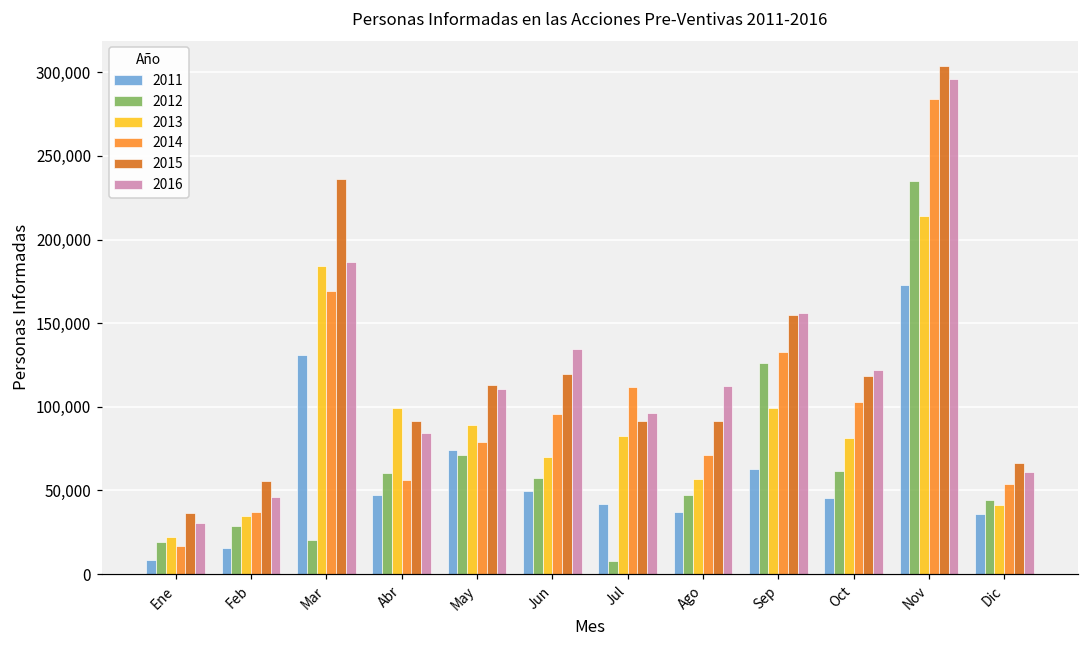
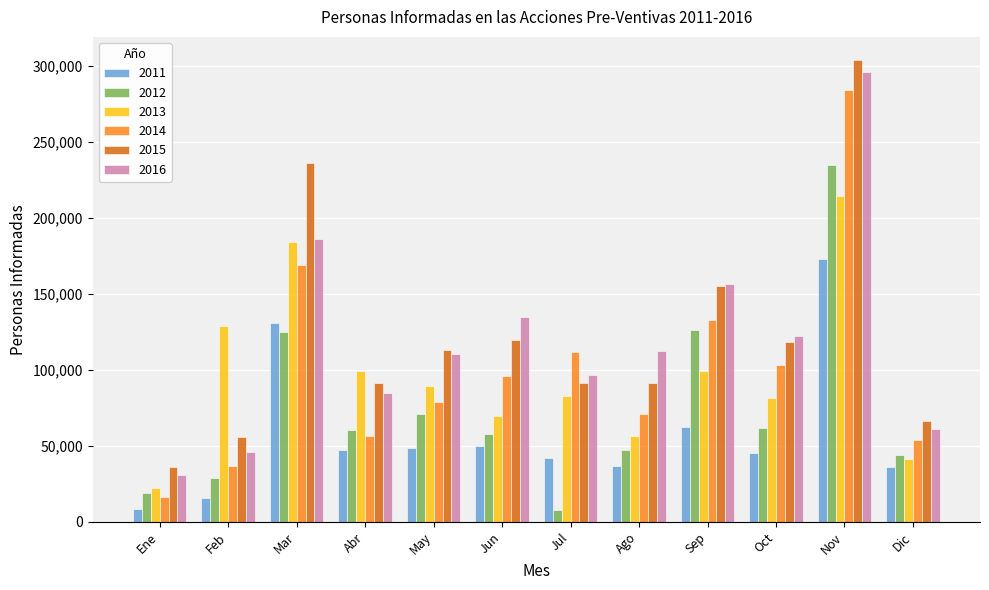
  {
    "2011": {
      "Ene": "8,000",
      "Feb": "15,000",
      "Mar": "131,000",
      "Abr": "47,000",
-     "May": "74,000",
+     "May": "49,000",
      "Jun": "50,000",
      "Jul": "42,000",
      "Ago": "37,000",
      "Sep": "63,000",
      "Oct": "45,000",
      "Nov": "173,000",
      "Dic": "36,000"
    },
    "2012": {
      "Ene": "19,000",
      "Feb": "29,000",
-     "Mar": "20,000",
+     "Mar": "125,000",
      "Abr": "61,000",
      "May": "71,000",
      "Jun": "58,000",
      "Jul": "8,000",
      "Ago": "47,000",
      "Sep": "126,000",
      "Oct": "61,000",
      "Nov": "235,000",
      "Dic": "44,000"
    },
    "2013": {
      "Ene": "22,000",
-     "Feb": "35,000",
+     "Feb": "129,000",
      "Mar": "184,000",
      "Abr": "99,000",
      "May": "89,000",
      "Jun": "70,000",
      "Jul": "83,000",
      "Ago": "57,000",
      "Sep": "99,000",
      "Oct": "81,000",
      "Nov": "214,000",
      "Dic": "41,000"
    },
    "2016": {
      "Ene": "31,000",
      "Feb": "46,000",
      "Mar": "186,000",
      "Abr": "85,000",
      "May": "110,000",
      "Jun": "134,000",
      "Jul": "96,000",
      "Ago": "112,000",
      "Sep": "156,000",
      "Oct": "122,000",
      "Nov": "296,000",
      "Dic": "61,000"
    }
  }
